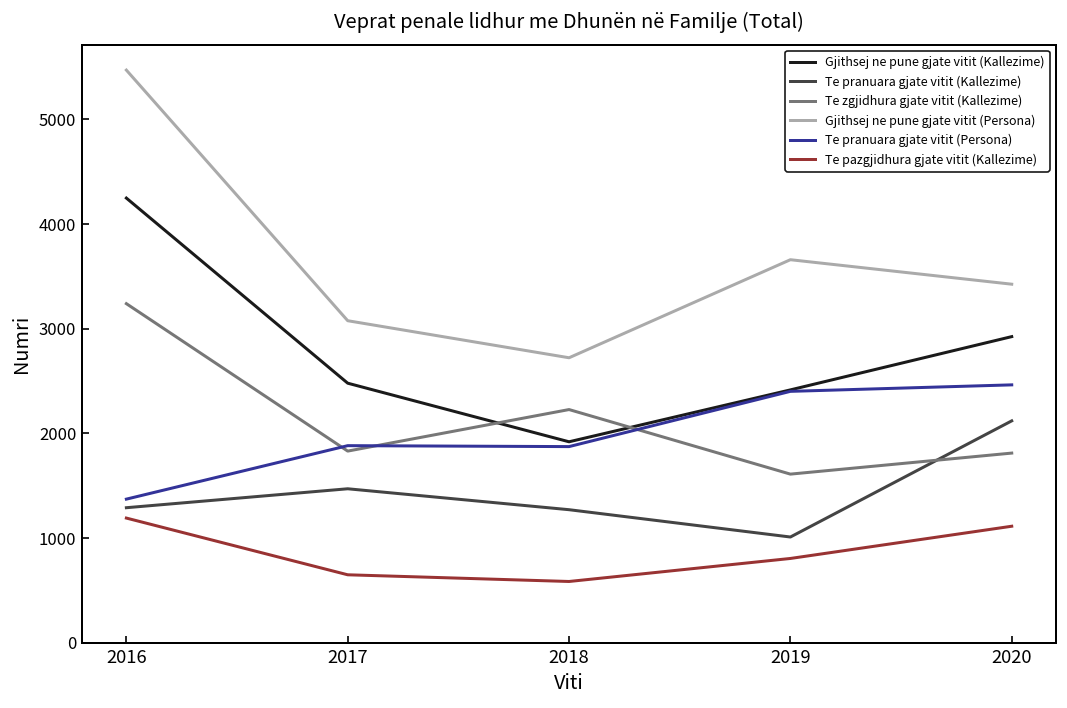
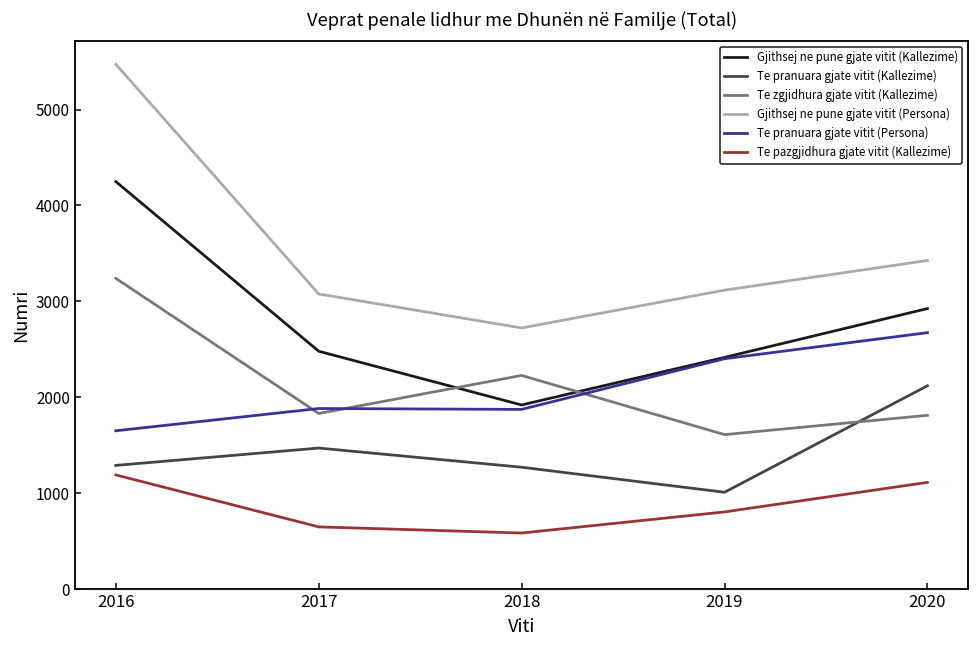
  {
    "Gjithsej ne pune gjate vitit (Kallezime)": {
      "2016": 4200,
      "2017": 2500,
      "2018": 1900,
      "2020": 2900
    },
    "Te pranuara gjate vitit (Kallezime)": {
      "2016": 1300,
      "2017": 1500,
      "2018": 1300,
      "2019": 1000,
      "2020": 2100
    },
    "Te zgjidhura gjate vitit (Kallezime)": {
      "2016": 3200,
      "2017": 1800,
      "2018": 2200,
      "2019": 1600,
      "2020": 1800
    },
    "Gjithsej ne pune gjate vitit (Persona)": {
      "2016": 5500,
      "2017": 3100,
      "2018": 2700,
-     "2019": 3700,
+     "2019": 3100,
      "2020": 3400
    },
    "Te pranuara gjate vitit (Persona)": {
-     "2016": 1400,
+     "2016": 1700,
      "2017": 1900,
      "2018": 1900,
-     "2020": 2500
+     "2020": 2700
    },
    "Te pazgjidhura gjate vitit (Kallezime)": {
      "2016": 1200,
      "2017": 600,
      "2018": 600,
      "2019": 800,
      "2020": 1100
    }
  }
